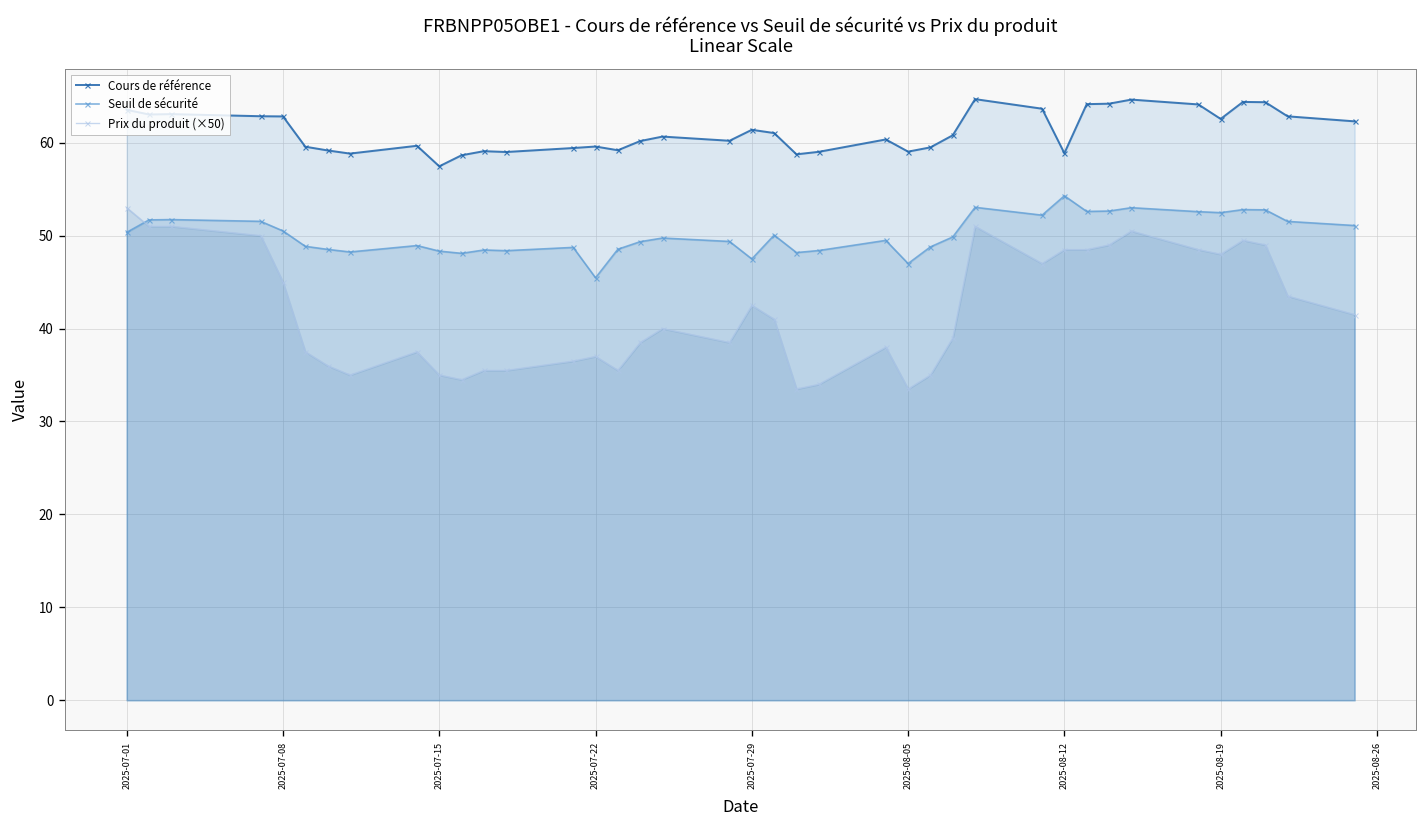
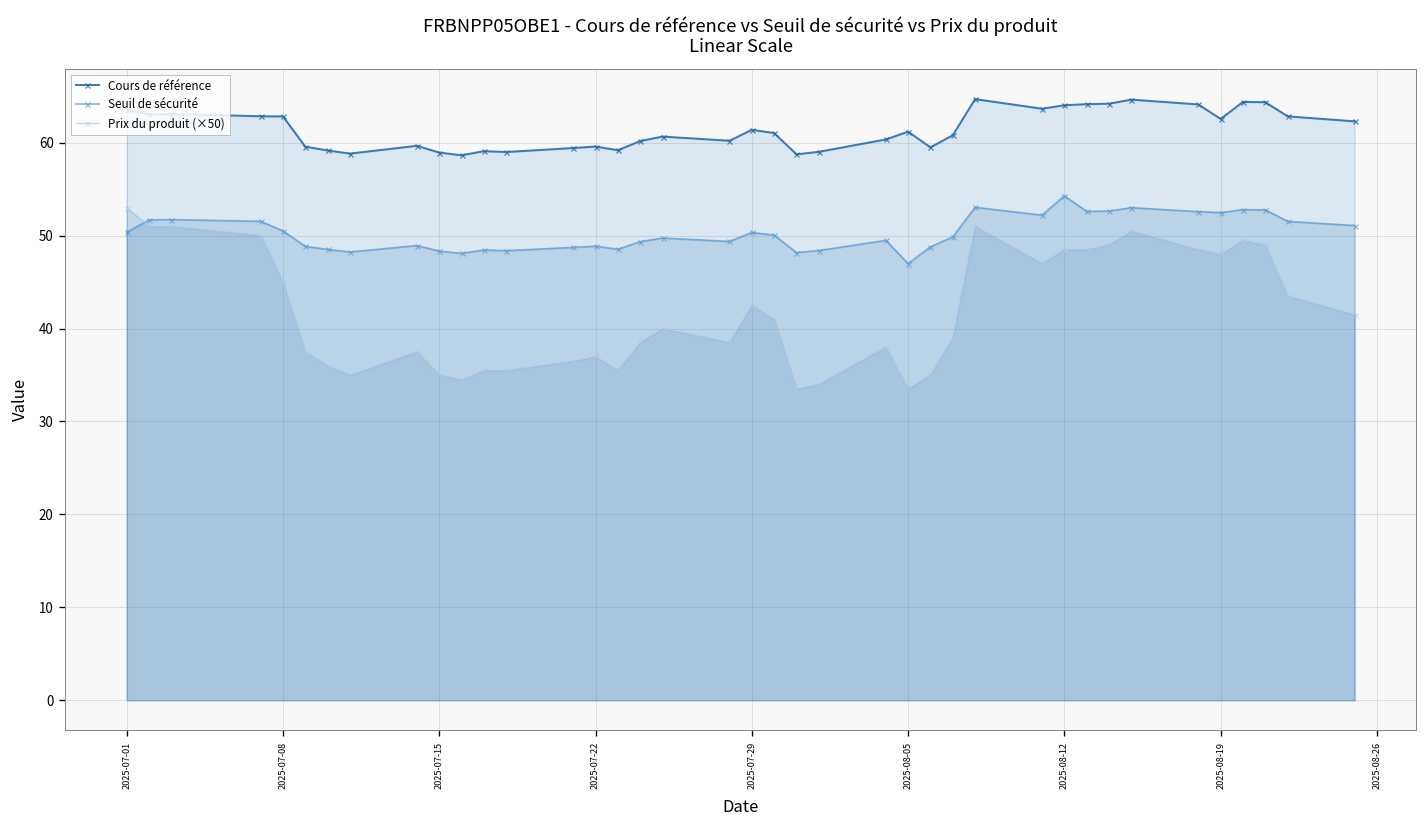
  {
    "Cours de référence": {
      "2025-07-08": 63,
-     "2025-07-15": 57,
+     "2025-07-15": 59,
      "2025-07-22": 60,
      "2025-07-29": 61,
-     "2025-08-05": 59,
-     "2025-08-12": 59,
+     "2025-08-05": 61,
+     "2025-08-12": 64,
      "2025-08-19": 63
    },
    "Seuil de sécurité": {
      "2025-07-01": 50,
      "2025-07-08": 51,
      "2025-07-15": 48,
-     "2025-07-22": 45,
-     "2025-07-29": 47,
+     "2025-07-22": 49,
+     "2025-07-29": 50,
      "2025-08-05": 47,
      "2025-08-12": 54,
      "2025-08-19": 52
    },
    "Prix du produit (×50)": {
      "2025-07-01": 53,
      "2025-07-08": 45,
      "2025-07-15": 35,
      "2025-07-22": 37,
      "2025-07-29": 43,
      "2025-08-05": 34,
      "2025-08-12": 49,
      "2025-08-19": 48
    }
  }
